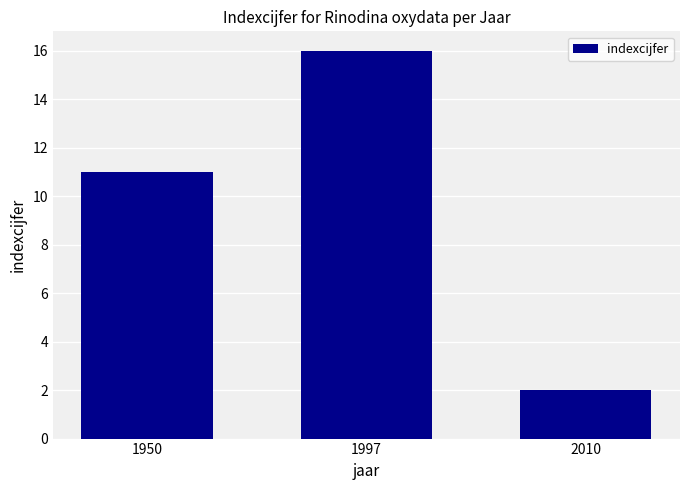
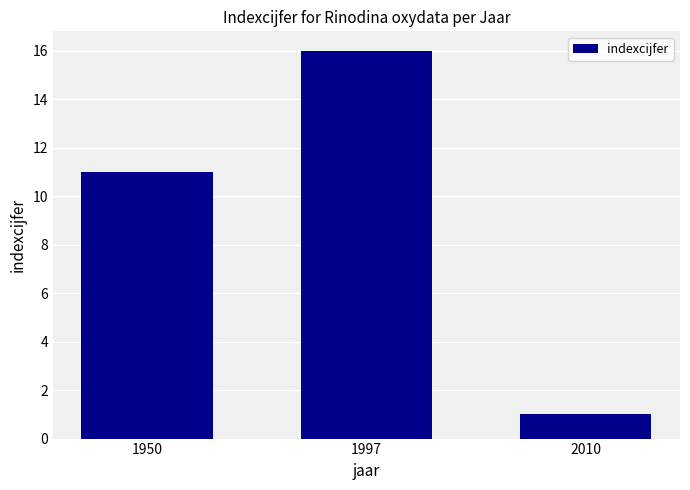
  {
    "1950": 11,
    "1997": 16,
-   "2010": 2
+   "2010": 1
  }
